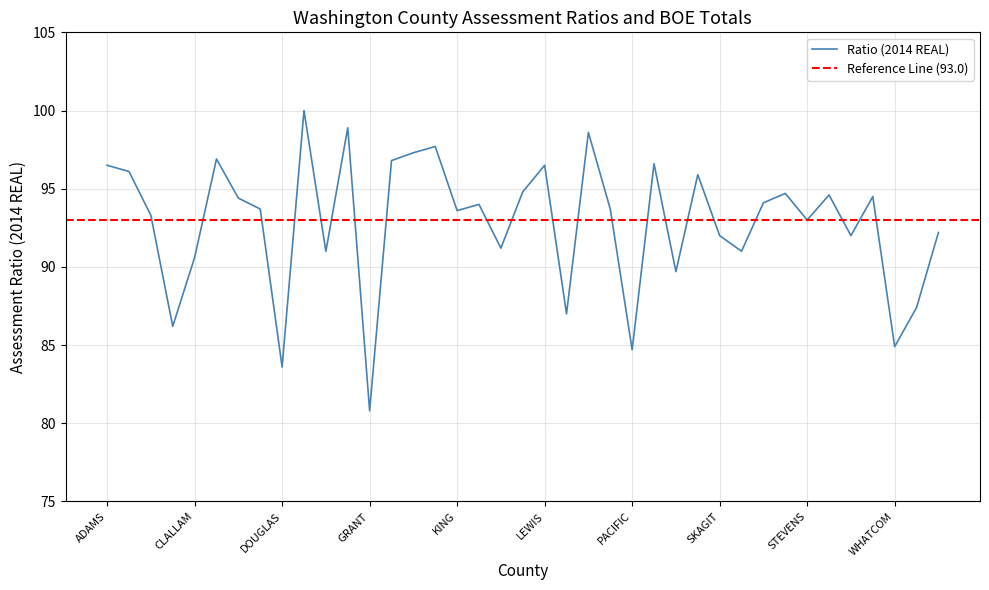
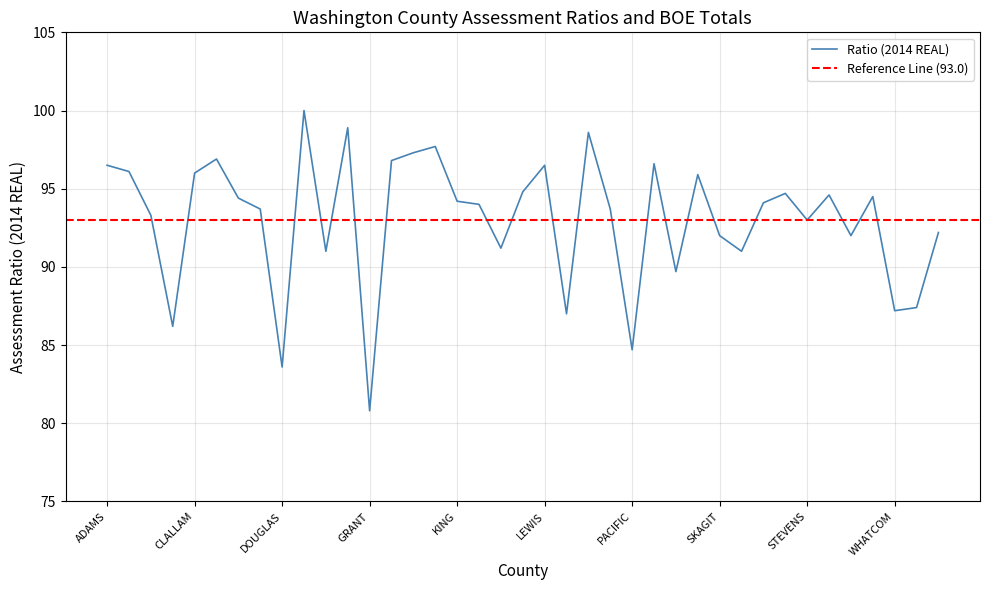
  {
    "ADAMS": 96.5,
-   "CLALLAM": 90.6,
+   "CLALLAM": 96.0,
    "DOUGLAS": 83.6,
    "GRANT": 80.8,
-   "KING": 93.6,
+   "KING": 94.2,
    "LEWIS": 96.5,
    "PACIFIC": 84.7,
    "SKAGIT": 92.0,
    "STEVENS": 93.0,
-   "WHATCOM": 84.9
+   "WHATCOM": 87.2
  }
